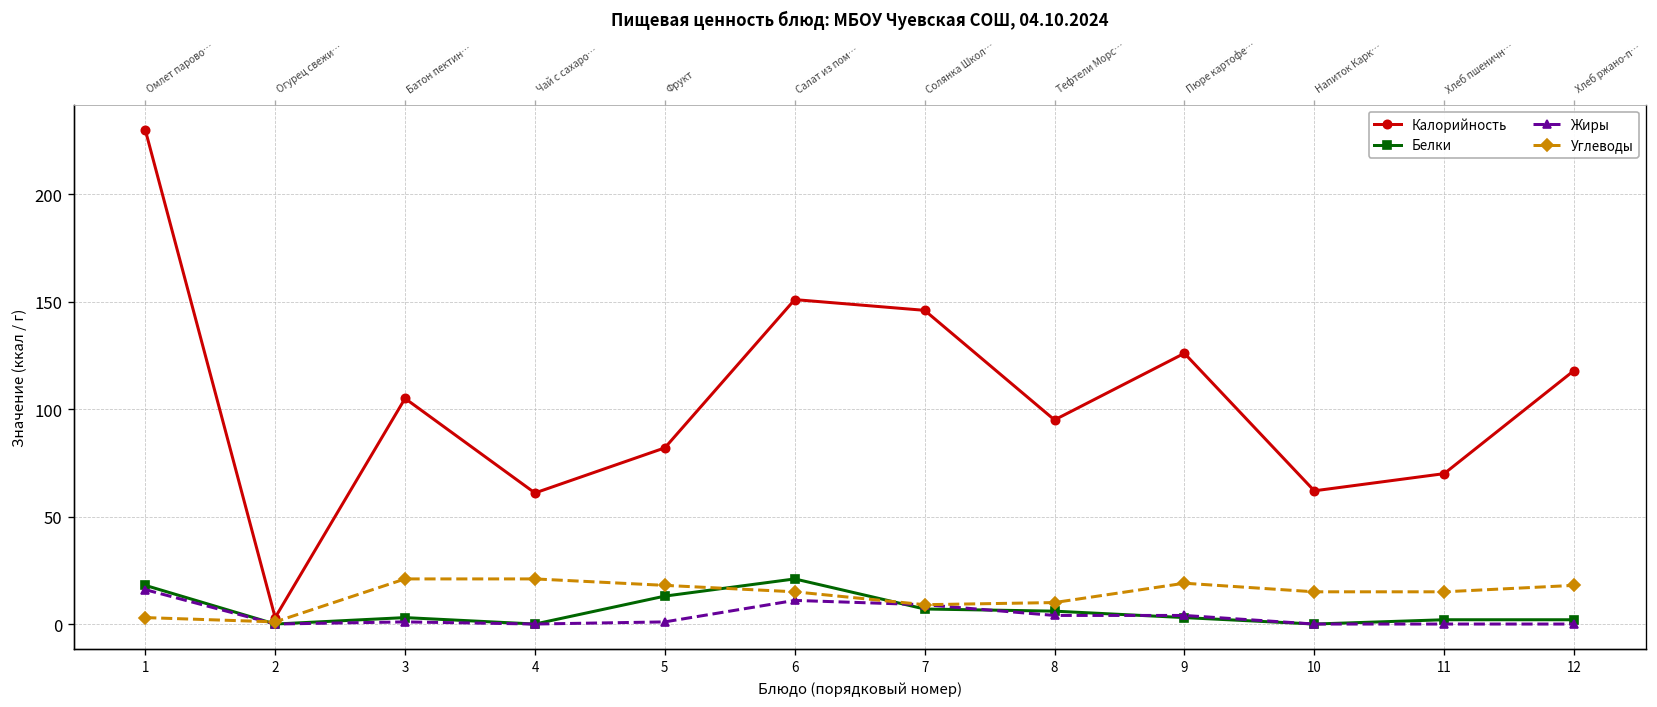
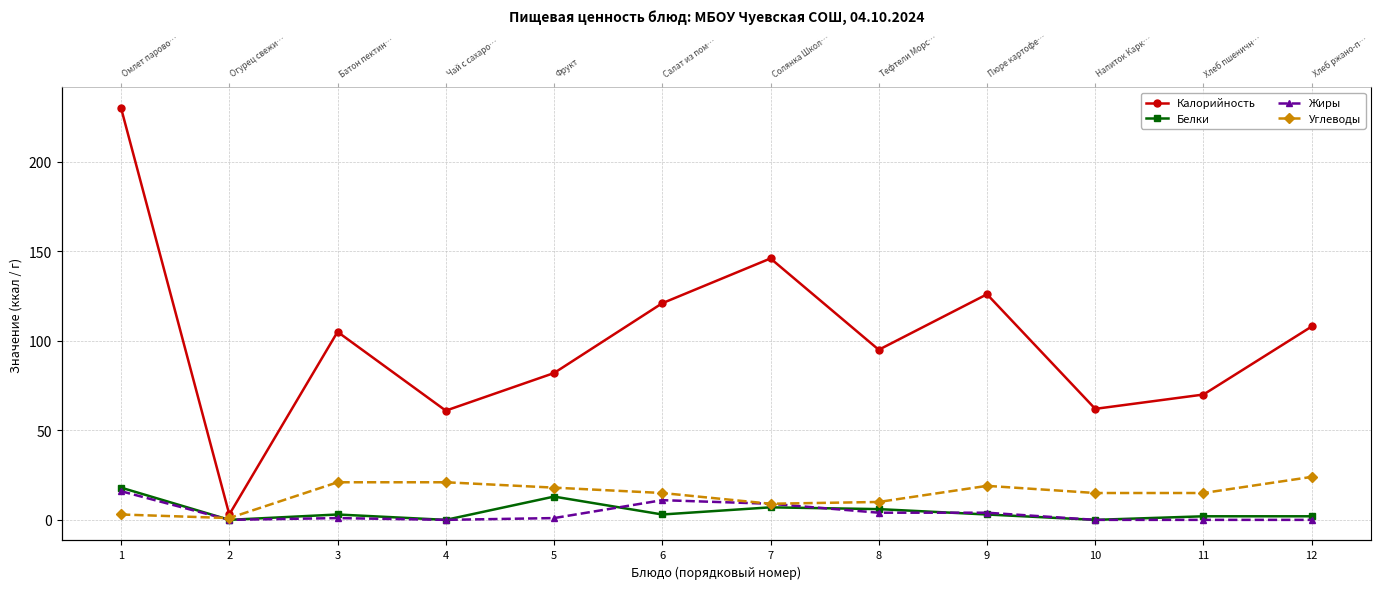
  {
    "Калорийность": {
      "1": 230,
      "2": 3,
      "3": 105,
      "4": 61,
      "5": 82,
-     "6": 151,
+     "6": 121,
      "7": 146,
      "8": 95,
      "9": 126,
      "10": 62,
      "11": 70,
-     "12": 118
+     "12": 108
    },
    "Белки": {
      "1": 18,
      "3": 3,
      "5": 13,
-     "6": 21,
+     "6": 3,
      "7": 7,
      "8": 6,
      "11": 2,
      "12": 2
    },
    "Жиры": {
      "1": 16,
      "3": 1,
      "5": 1,
      "6": 11,
      "8": 4,
      "11": 0,
      "12": 0
    },
    "Углеводы": {
      "1": 3,
      "3": 21,
      "4": 21,
      "5": 18,
      "6": 15,
      "8": 10,
      "9": 19,
      "10": 15,
      "11": 15,
-     "12": 18
+     "12": 24
    }
  }
